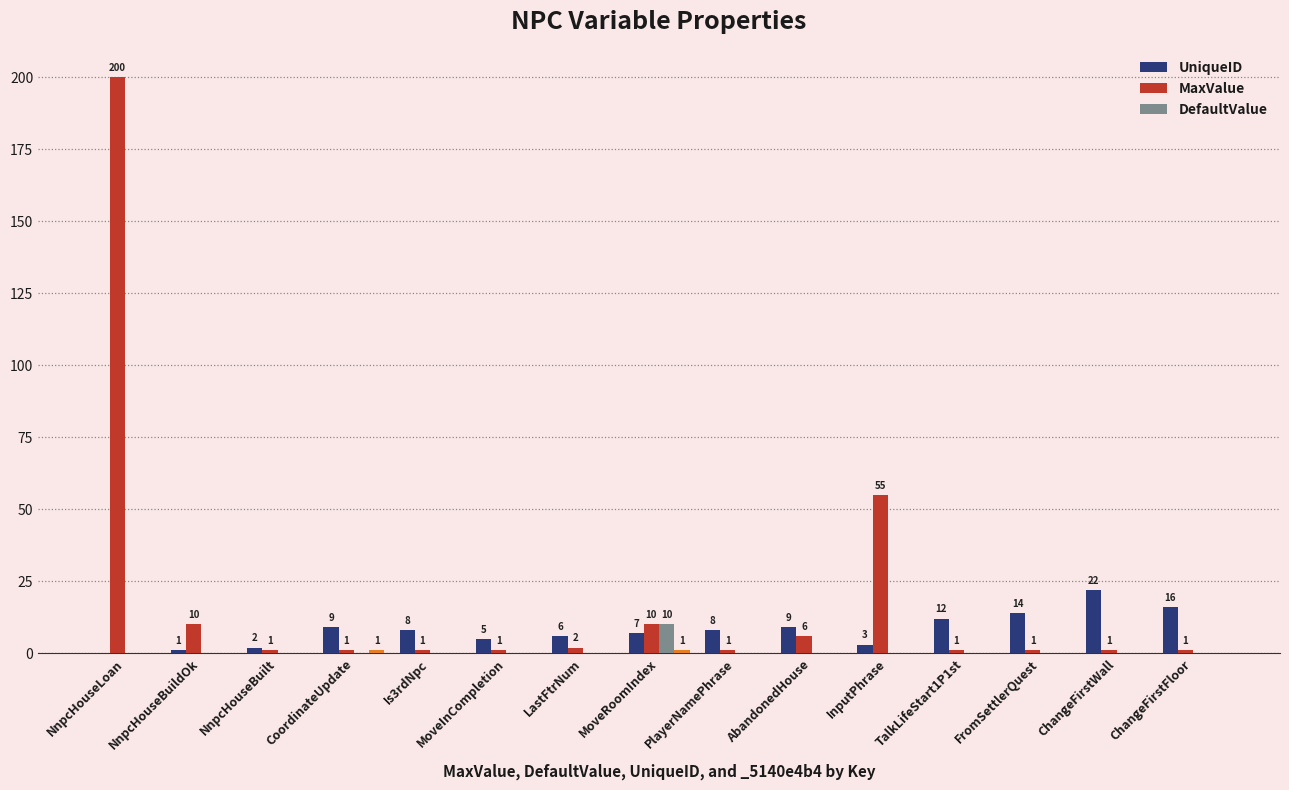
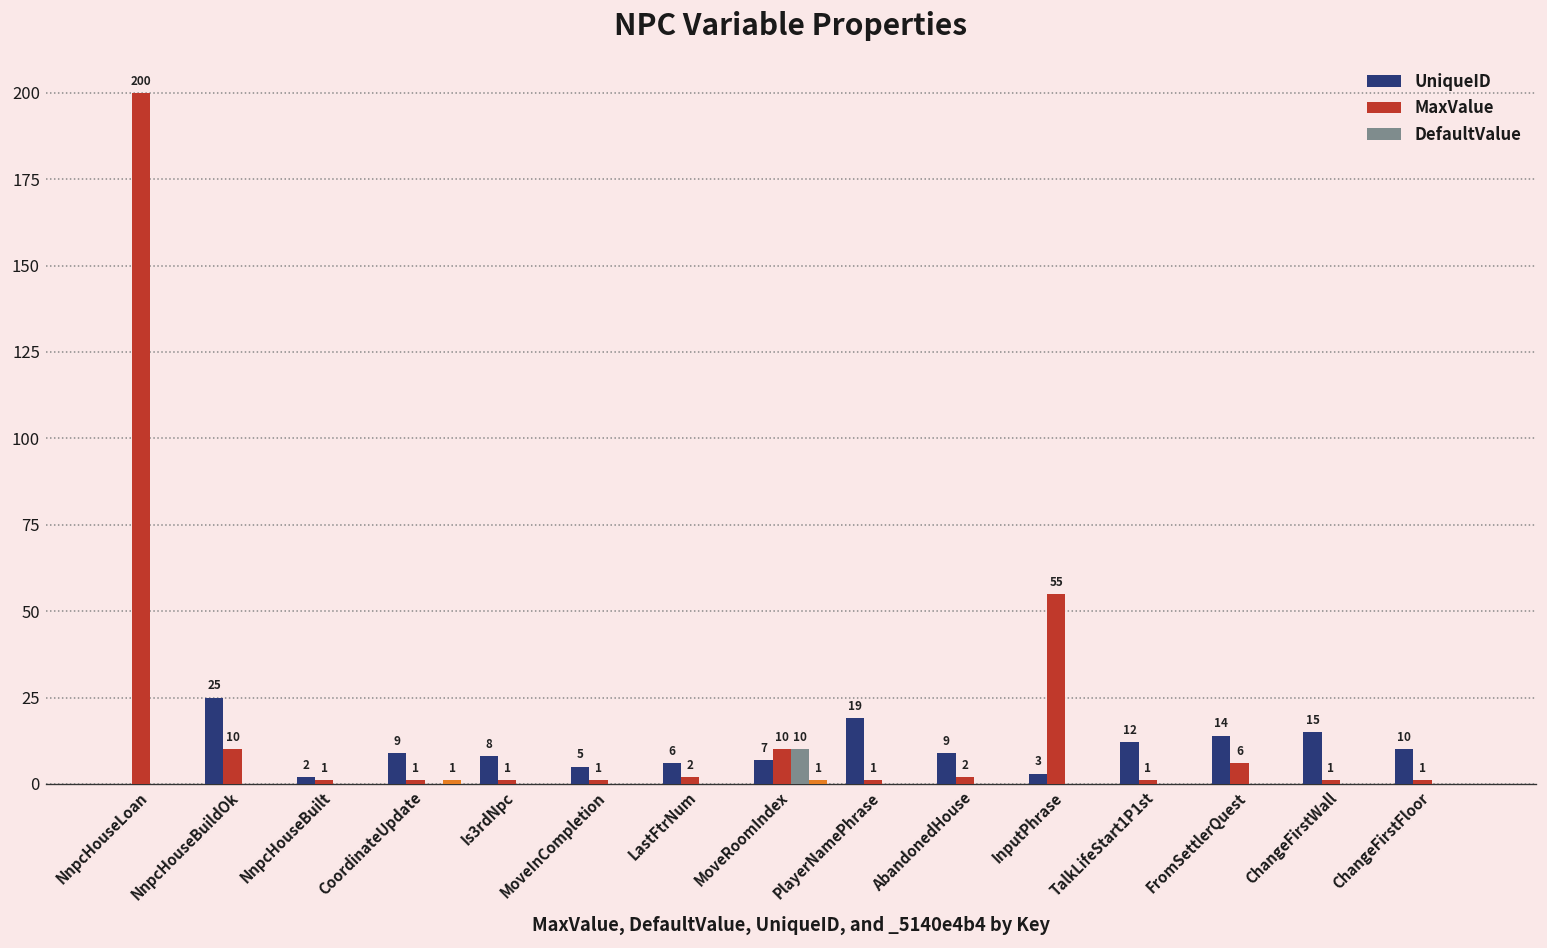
  {
    "UniqueID": {
-     "NnpcHouseBuildOk": 1,
+     "NnpcHouseBuildOk": 25,
      "NnpcHouseBuilt": 2,
      "CoordinateUpdate": 9,
      "Is3rdNpc": 8,
      "MoveInCompletion": 5,
      "LastFtrNum": 6,
      "MoveRoomIndex": 7,
-     "PlayerNamePhrase": 8,
+     "PlayerNamePhrase": 19,
      "AbandonedHouse": 9,
      "InputPhrase": 3,
      "TalkLifeStart1P1st": 12,
      "FromSettlerQuest": 14,
-     "ChangeFirstWall": 22,
-     "ChangeFirstFloor": 16
+     "ChangeFirstWall": 15,
+     "ChangeFirstFloor": 10
    },
    "MaxValue": {
      "NnpcHouseLoan": 200,
      "NnpcHouseBuildOk": 10,
      "NnpcHouseBuilt": 1,
      "CoordinateUpdate": 1,
      "Is3rdNpc": 1,
      "MoveInCompletion": 1,
      "LastFtrNum": 2,
      "MoveRoomIndex": 10,
      "PlayerNamePhrase": 1,
-     "AbandonedHouse": 6,
+     "AbandonedHouse": 2,
      "InputPhrase": 55,
      "TalkLifeStart1P1st": 1,
-     "FromSettlerQuest": 1,
+     "FromSettlerQuest": 6,
      "ChangeFirstWall": 1,
      "ChangeFirstFloor": 1
    },
    "DefaultValue": {
      "MoveRoomIndex": 10
    }
  }
